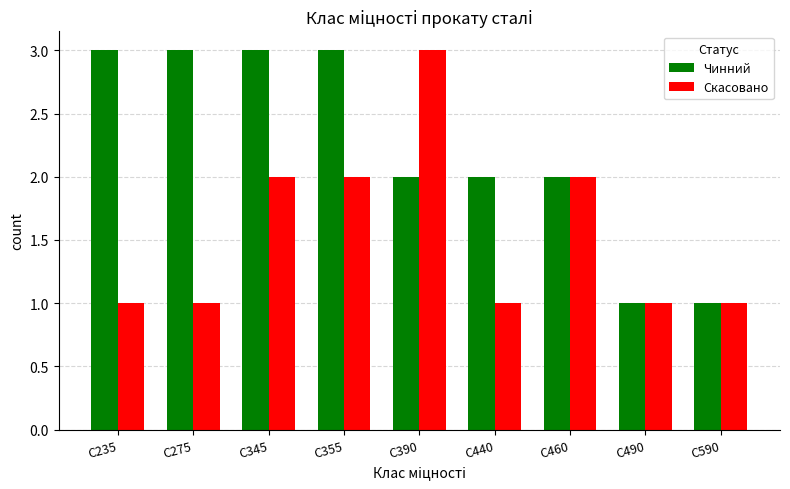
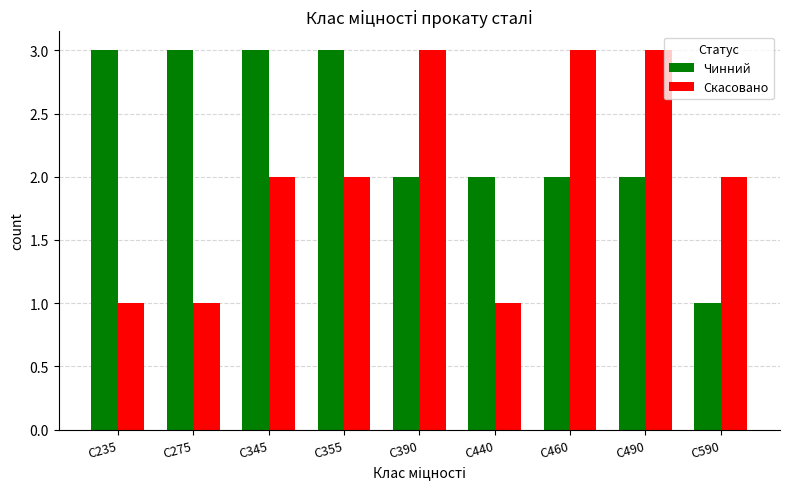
  {
    "Чинний": {
      "С235": 3,
      "С275": 3,
      "С345": 3,
      "C355": 3,
      "C390": 2,
      "C440": 2,
      "С460": 2,
-     "С490": 1,
+     "С490": 2,
      "С590": 1
    },
    "Скасовано": {
      "С235": 1,
      "С275": 1,
      "С345": 2,
      "C355": 2,
      "C390": 3,
      "C440": 1,
-     "С460": 2,
-     "С490": 1,
-     "С590": 1
+     "С460": 3,
+     "С490": 3,
+     "С590": 2
    }
  }
